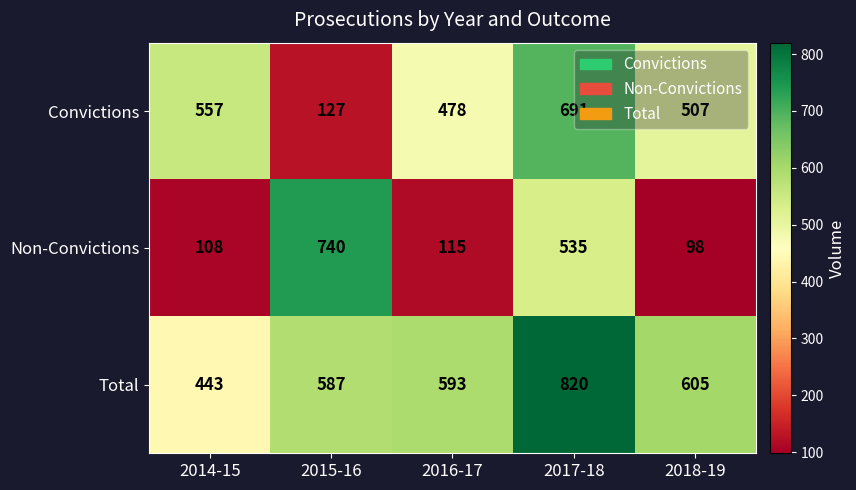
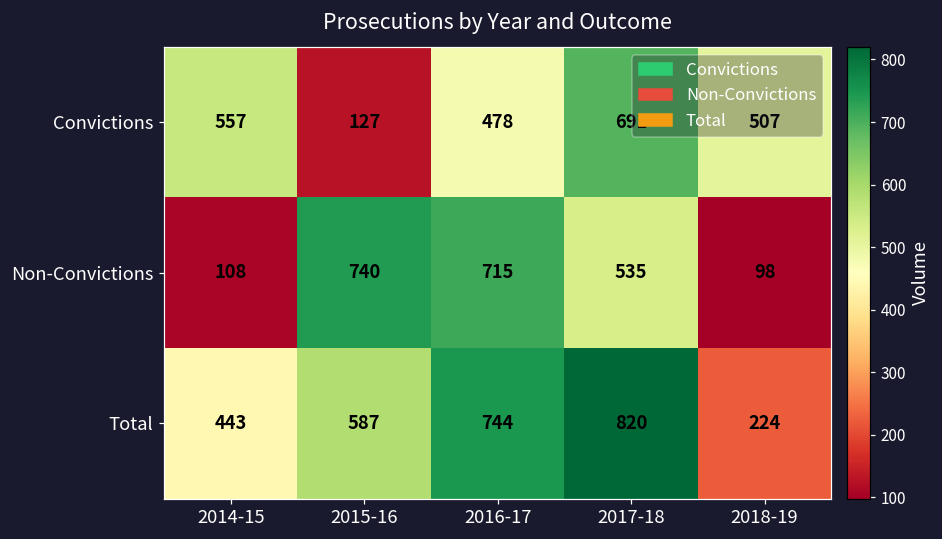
  {
    "Convictions": {
      "2014-15": 557,
      "2015-16": 127,
      "2016-17": 478
    },
    "Non-Convictions": {
      "2014-15": 108,
      "2015-16": 740,
-     "2016-17": 115,
+     "2016-17": 715,
      "2017-18": 535,
      "2018-19": 98
    },
    "Total": {
      "2014-15": 443,
      "2015-16": 587,
-     "2016-17": 593,
+     "2016-17": 744,
      "2017-18": 820,
-     "2018-19": 605
+     "2018-19": 224
    }
  }
